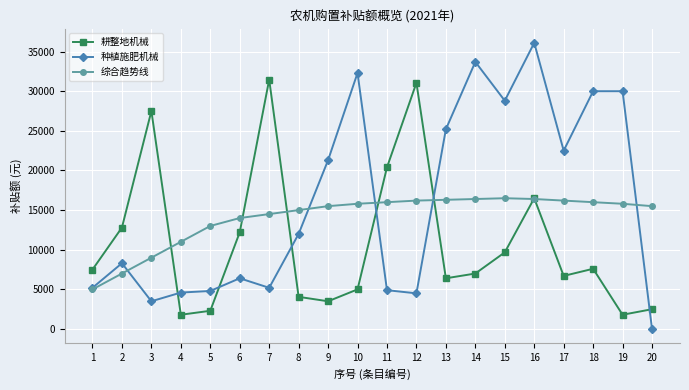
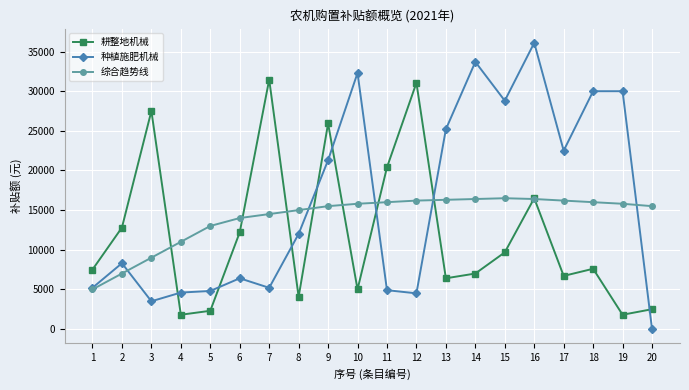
  {
    "耕整地机械": {
      "1": 8000,
      "2": 13000,
      "3": 28000,
      "4": 2000,
      "5": 2000,
      "6": 12000,
      "7": 31000,
      "8": 4000,
-     "9": 4000,
+     "9": 26000,
      "10": 5000,
      "11": 20000,
      "12": 31000,
      "13": 6000,
      "14": 7000,
      "15": 10000,
      "17": 7000,
      "18": 8000,
      "19": 2000,
      "20": 3000
    }
  }
